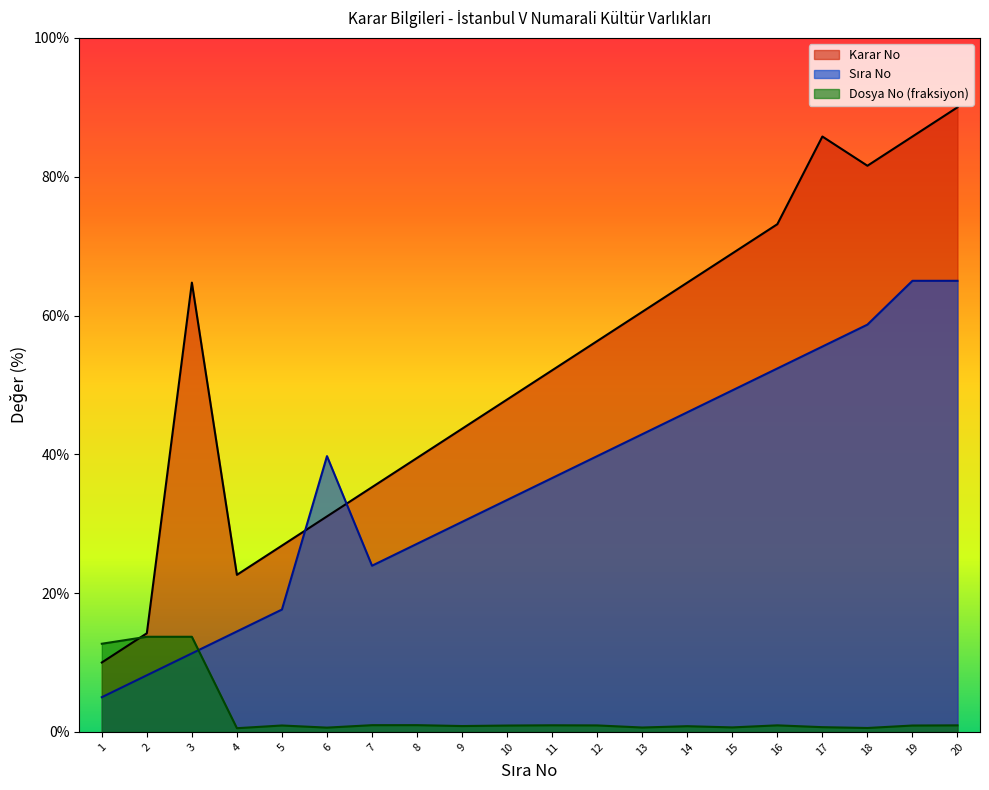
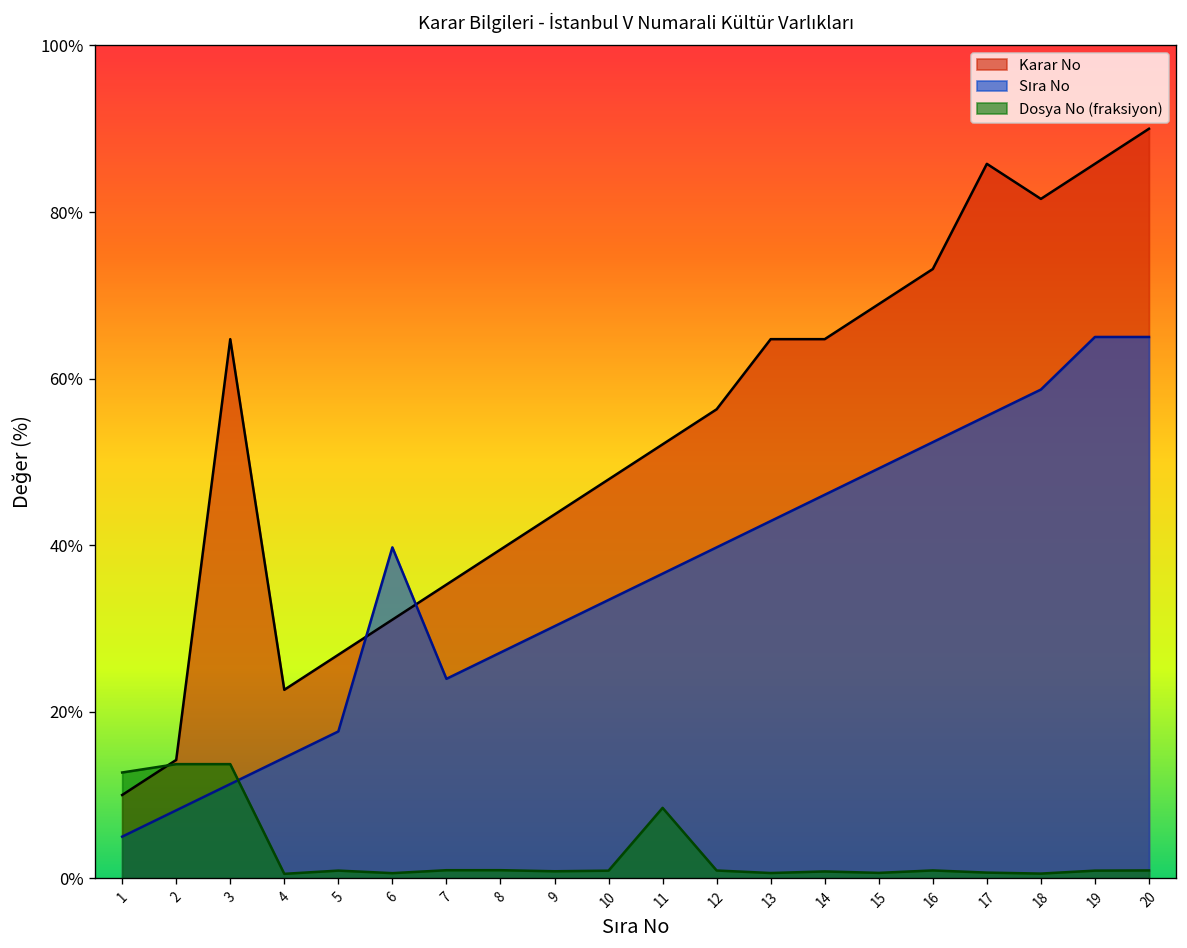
  {
    "Karar No": {
      "1": "10%",
      "2": "14%",
      "3": "65%",
      "4": "23%",
      "5": "27%",
      "6": "31%",
      "7": "35%",
      "8": "39%",
      "9": "44%",
      "10": "48%",
      "11": "52%",
      "12": "56%",
-     "13": "61%",
+     "13": "65%",
      "14": "65%",
      "15": "69%",
      "16": "73%",
      "17": "86%",
      "18": "82%",
      "19": "86%",
      "20": "90%"
    },
    "Sıra No": {
      "1": "5%",
      "2": "8%",
      "3": "11%",
      "4": "14%",
      "5": "18%",
      "6": "40%",
      "7": "24%",
      "8": "27%",
      "9": "30%",
      "10": "33%",
      "11": "37%",
      "12": "40%",
      "13": "43%",
      "14": "46%",
      "15": "49%",
      "16": "52%",
      "17": "56%",
      "18": "59%",
      "19": "65%",
      "20": "65%"
    },
    "Dosya No (fraksiyon)": {
      "1": "13%",
      "2": "14%",
      "3": "14%",
      "4": "1%",
      "5": "1%",
      "6": "1%",
      "7": "1%",
      "8": "1%",
      "9": "1%",
      "10": "1%",
-     "11": "1%",
+     "11": "8%",
      "12": "1%",
      "13": "1%",
      "14": "1%",
      "15": "1%",
      "16": "1%",
      "17": "1%",
      "18": "1%",
      "19": "1%",
      "20": "1%"
    }
  }
